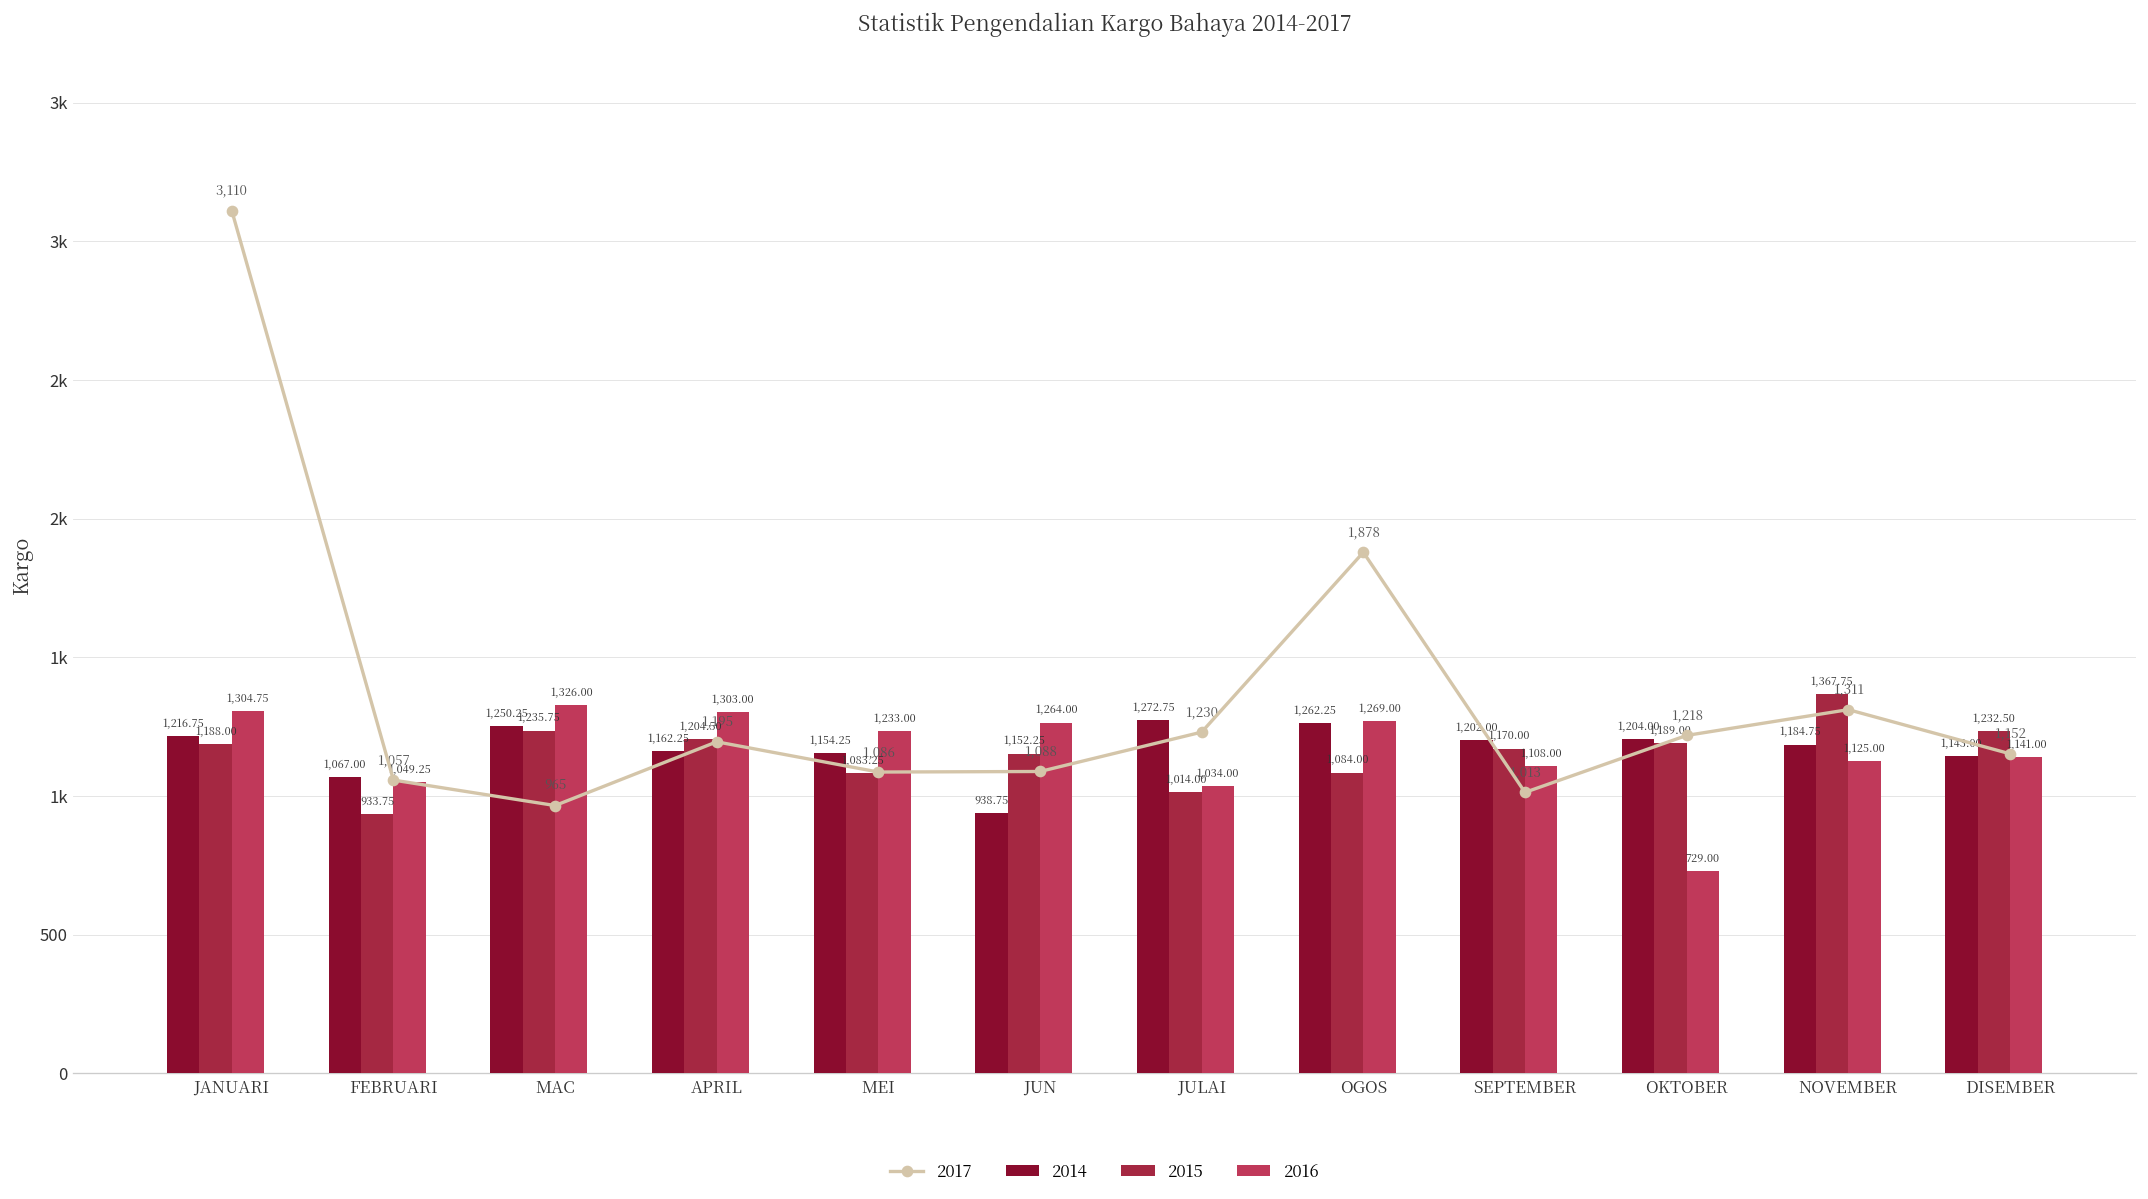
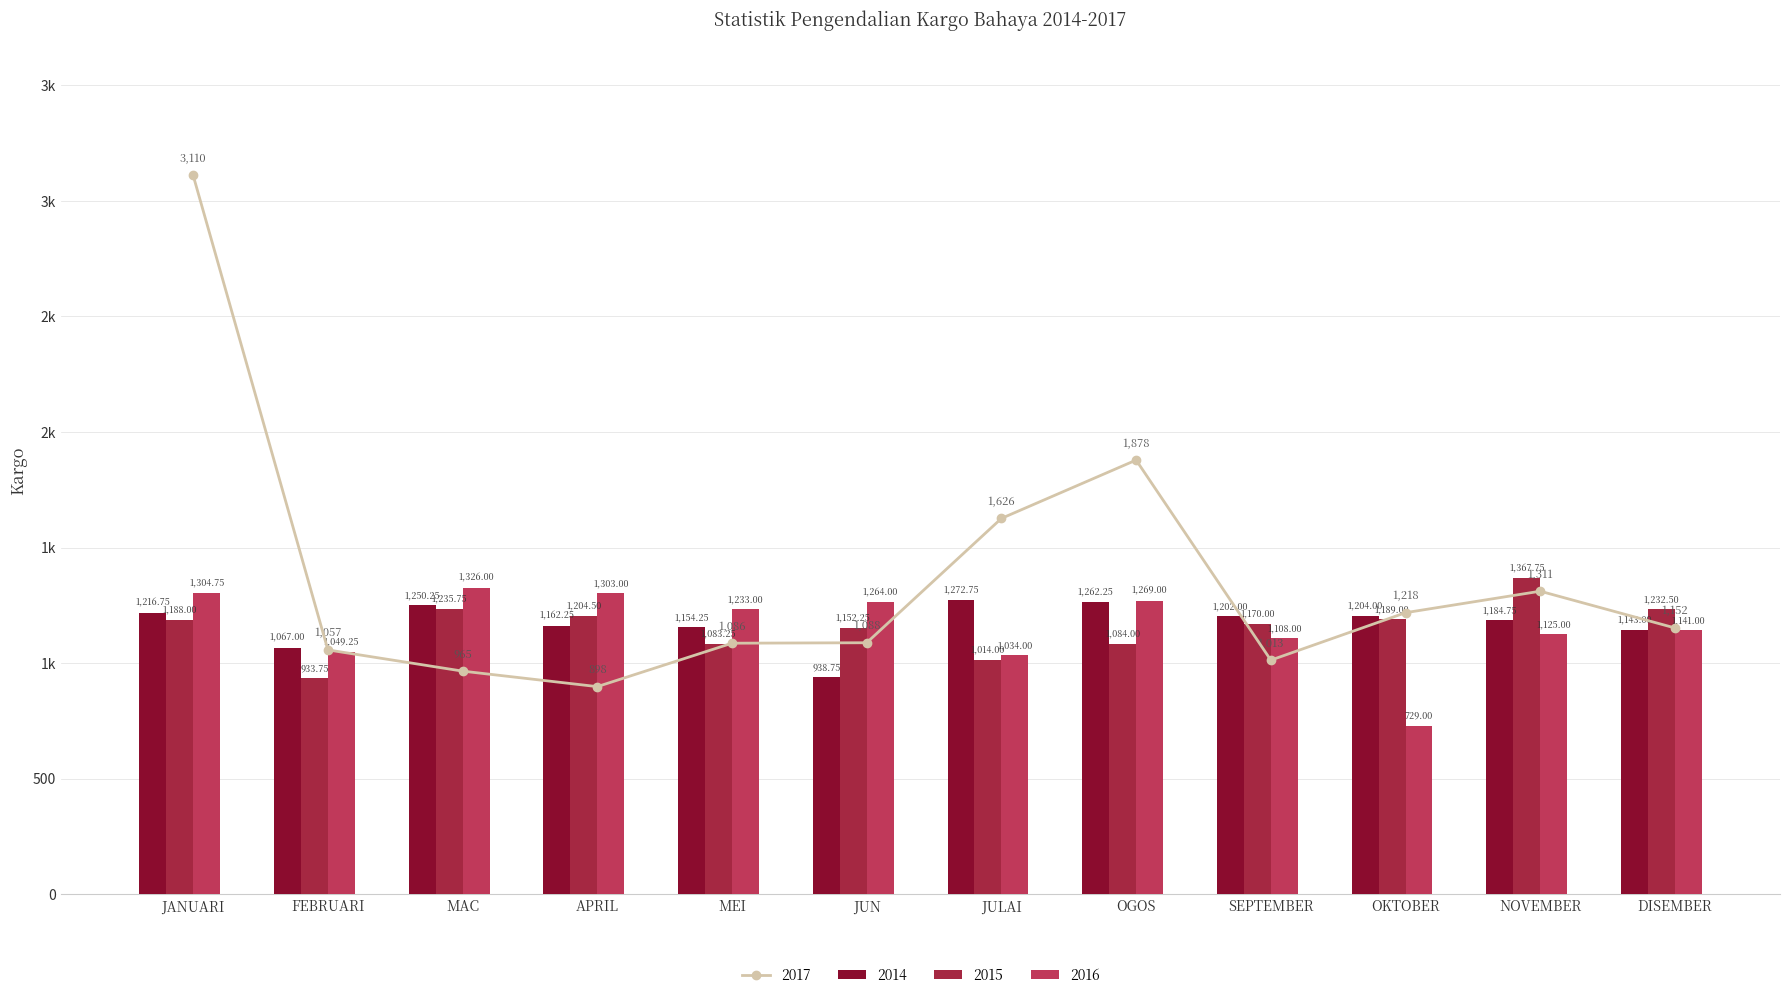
  {
    "2017": {
      "JANUARI": "3,110",
      "FEBRUARI": "1,057",
      "MAC": "965",
-     "APRIL": "1,195",
-     "JULAI": "1,230",
+     "APRIL": "898",
+     "JULAI": "1,626",
      "OGOS": "1,878",
      "SEPTEMBER": "1,013",
      "OKTOBER": "1,218",
      "DISEMBER": "1,152"
    }
  }
